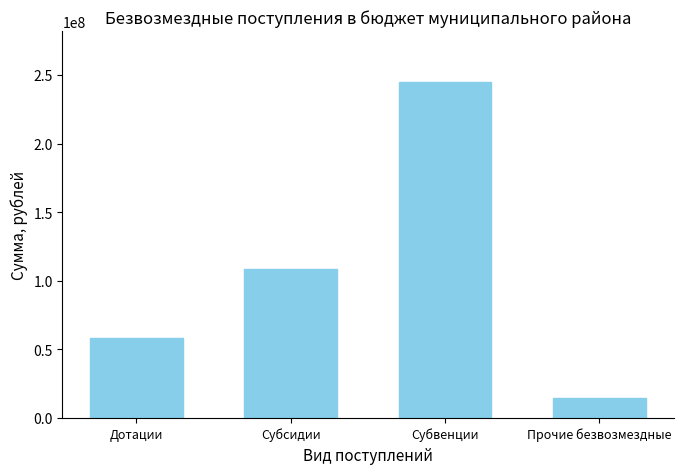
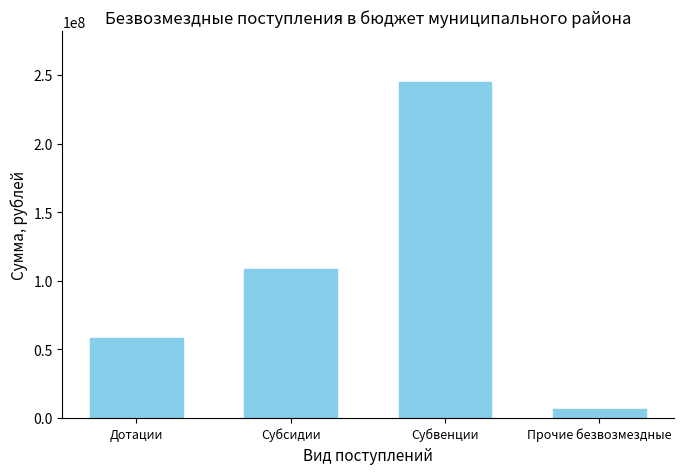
  {
    "Дотации": 58000000,
    "Субсидии": 109000000,
    "Субвенции": 245000000,
-   "Прочие безвозмездные": 15000000
+   "Прочие безвозмездные": 6000000
  }
